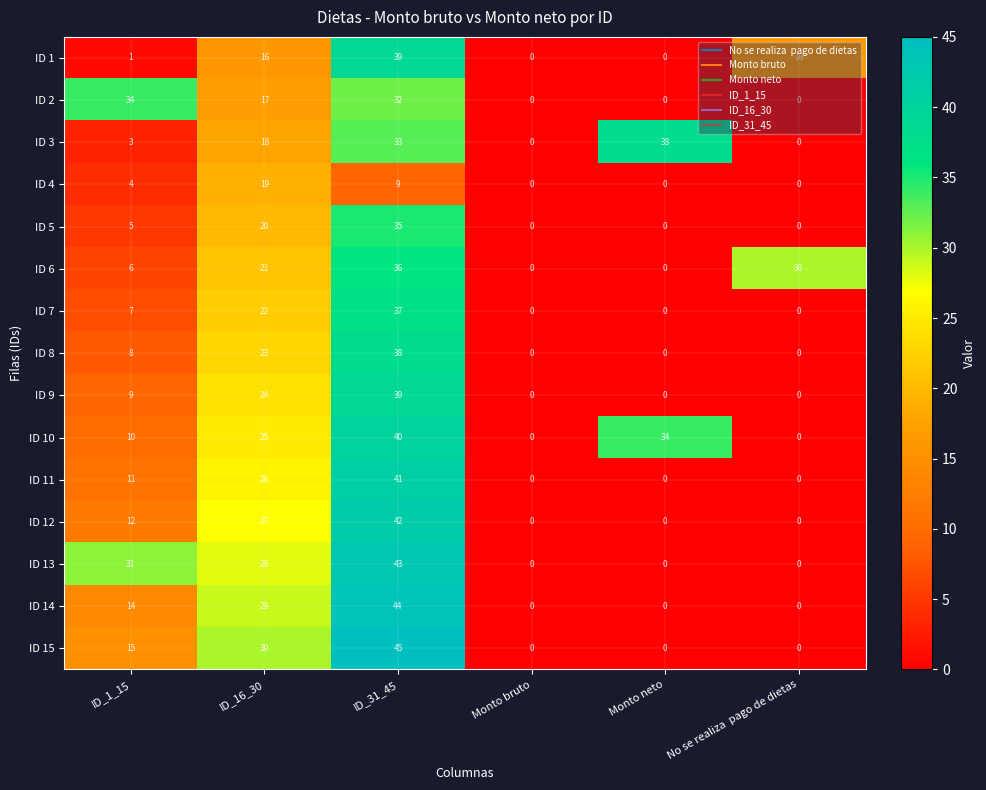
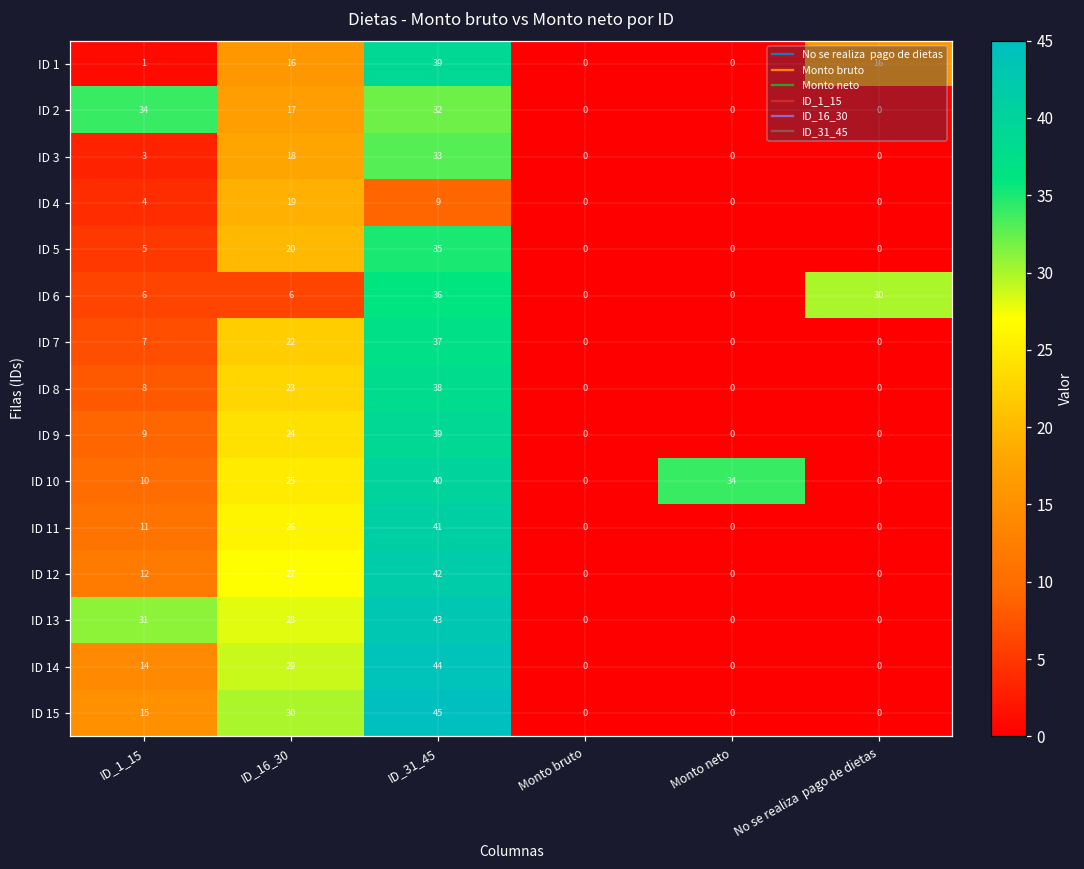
  {
    "ID 1": {
      "ID_1_15": 1,
      "ID_16_30": 16,
      "ID_31_45": 39,
      "Monto bruto": 0,
      "Monto neto": 0
    },
    "ID 2": {
      "ID_1_15": 34,
      "ID_16_30": 17,
      "ID_31_45": 32,
      "Monto bruto": 0,
      "Monto neto": 0
    },
    "ID 3": {
      "ID_1_15": 3,
      "ID_16_30": 18,
      "ID_31_45": 33,
      "Monto bruto": 0,
-     "Monto neto": 38,
+     "Monto neto": 0,
      "No se realiza pago de dietas": 0
    },
    "ID 4": {
      "ID_1_15": 4,
      "ID_16_30": 19,
      "ID_31_45": 9,
      "Monto bruto": 0,
      "Monto neto": 0,
      "No se realiza pago de dietas": 0
    },
    "ID 5": {
      "ID_1_15": 5,
      "ID_16_30": 20,
      "ID_31_45": 35,
      "Monto bruto": 0,
      "Monto neto": 0,
      "No se realiza pago de dietas": 0
    },
    "ID 6": {
      "ID_1_15": 6,
-     "ID_16_30": 21,
+     "ID_16_30": 6,
      "ID_31_45": 36,
      "Monto bruto": 0,
      "Monto neto": 0,
      "No se realiza pago de dietas": 30
    },
    "ID 7": {
      "ID_1_15": 7,
      "ID_16_30": 22,
      "ID_31_45": 37,
      "Monto bruto": 0,
      "Monto neto": 0,
      "No se realiza pago de dietas": 0
    },
    "ID 8": {
      "ID_1_15": 8,
      "ID_16_30": 23,
      "ID_31_45": 38,
      "Monto bruto": 0,
      "Monto neto": 0,
      "No se realiza pago de dietas": 0
    },
    "ID 9": {
      "ID_1_15": 9,
      "ID_16_30": 24,
      "ID_31_45": 39,
      "Monto bruto": 0,
      "Monto neto": 0,
      "No se realiza pago de dietas": 0
    },
    "ID 10": {
      "ID_1_15": 10,
      "ID_16_30": 25,
      "ID_31_45": 40,
      "Monto bruto": 0,
      "Monto neto": 34,
      "No se realiza pago de dietas": 0
    },
    "ID 11": {
      "ID_1_15": 11,
      "ID_16_30": 26,
      "ID_31_45": 41,
      "Monto bruto": 0,
      "Monto neto": 0,
      "No se realiza pago de dietas": 0
    },
    "ID 12": {
      "ID_1_15": 12,
      "ID_16_30": 27,
      "ID_31_45": 42,
      "Monto bruto": 0,
      "Monto neto": 0,
      "No se realiza pago de dietas": 0
    },
    "ID 13": {
      "ID_1_15": 31,
      "ID_16_30": 28,
      "ID_31_45": 43,
      "Monto bruto": 0,
      "Monto neto": 0,
      "No se realiza pago de dietas": 0
    },
    "ID 14": {
      "ID_1_15": 14,
      "ID_16_30": 29,
      "ID_31_45": 44,
      "Monto bruto": 0,
      "Monto neto": 0,
      "No se realiza pago de dietas": 0
    },
    "ID 15": {
      "ID_1_15": 15,
      "ID_16_30": 30,
      "ID_31_45": 45,
      "Monto bruto": 0,
      "Monto neto": 0,
      "No se realiza pago de dietas": 0
    }
  }
